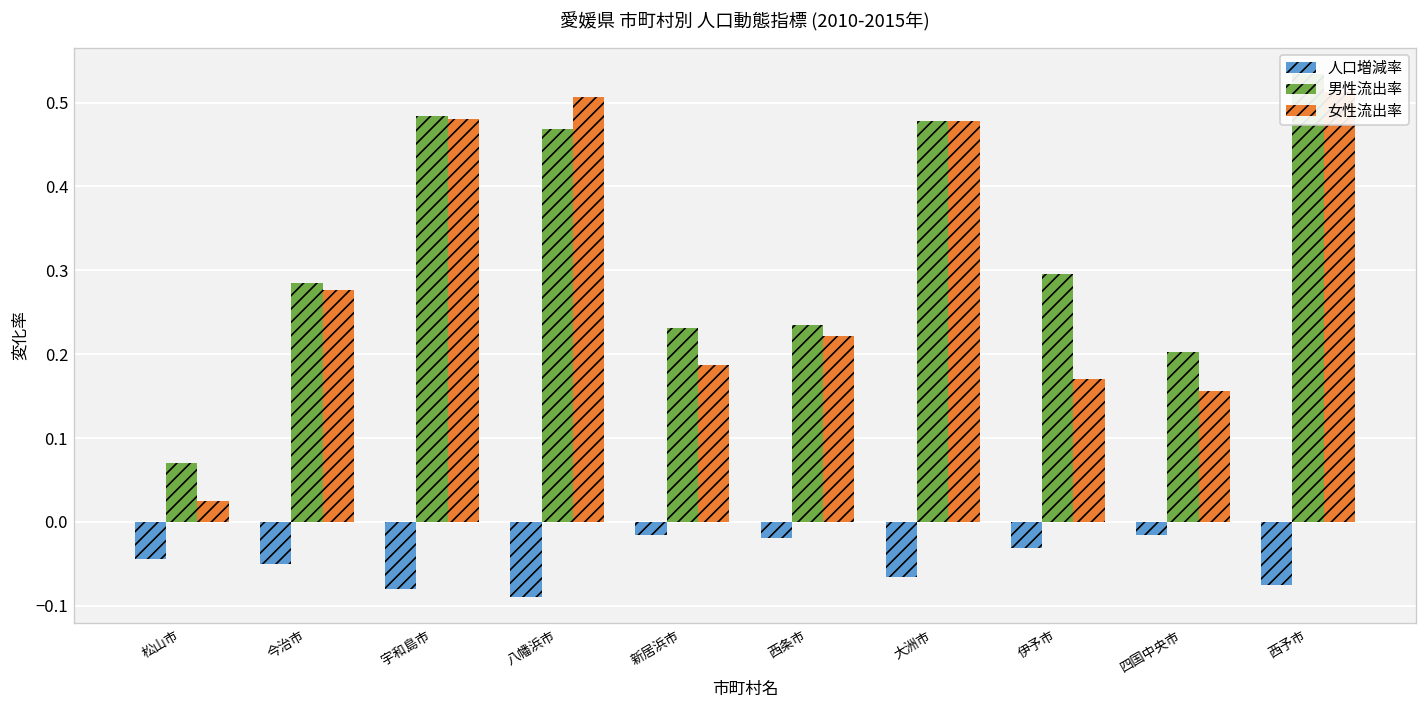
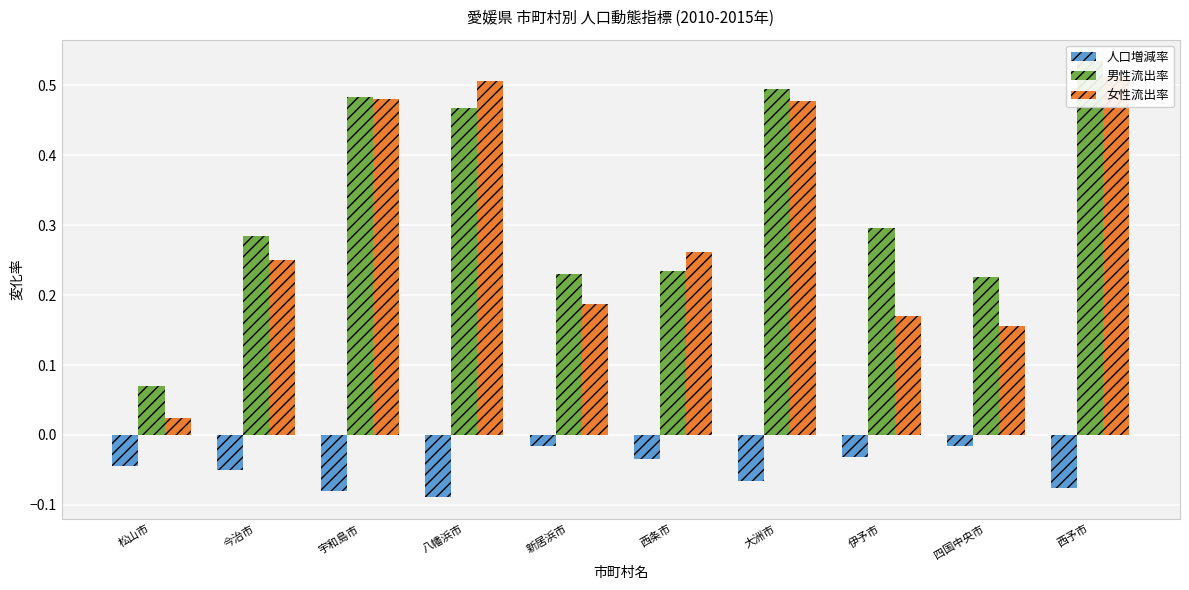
  {
    "人口増減率": {
      "松山市": -0.04,
      "今治市": -0.05,
      "宇和島市": -0.08,
      "八幡浜市": -0.09,
      "新居浜市": -0.02,
-     "西条市": -0.02,
+     "西条市": -0.03,
      "大洲市": -0.07,
      "伊予市": -0.03,
      "四国中央市": -0.02,
      "西予市": -0.08
    },
    "男性流出率": {
      "松山市": 0.07,
      "今治市": 0.29,
      "宇和島市": 0.48,
      "八幡浜市": 0.47,
      "新居浜市": 0.23,
      "西条市": 0.24,
-     "大洲市": 0.48,
+     "大洲市": 0.50,
      "伊予市": 0.30,
-     "四国中央市": 0.20
+     "四国中央市": 0.23
    },
    "女性流出率": {
      "松山市": 0.02,
-     "今治市": 0.28,
+     "今治市": 0.25,
      "宇和島市": 0.48,
      "八幡浜市": 0.51,
      "新居浜市": 0.19,
-     "西条市": 0.22,
+     "西条市": 0.26,
      "大洲市": 0.48,
      "伊予市": 0.17,
      "四国中央市": 0.16
    }
  }
